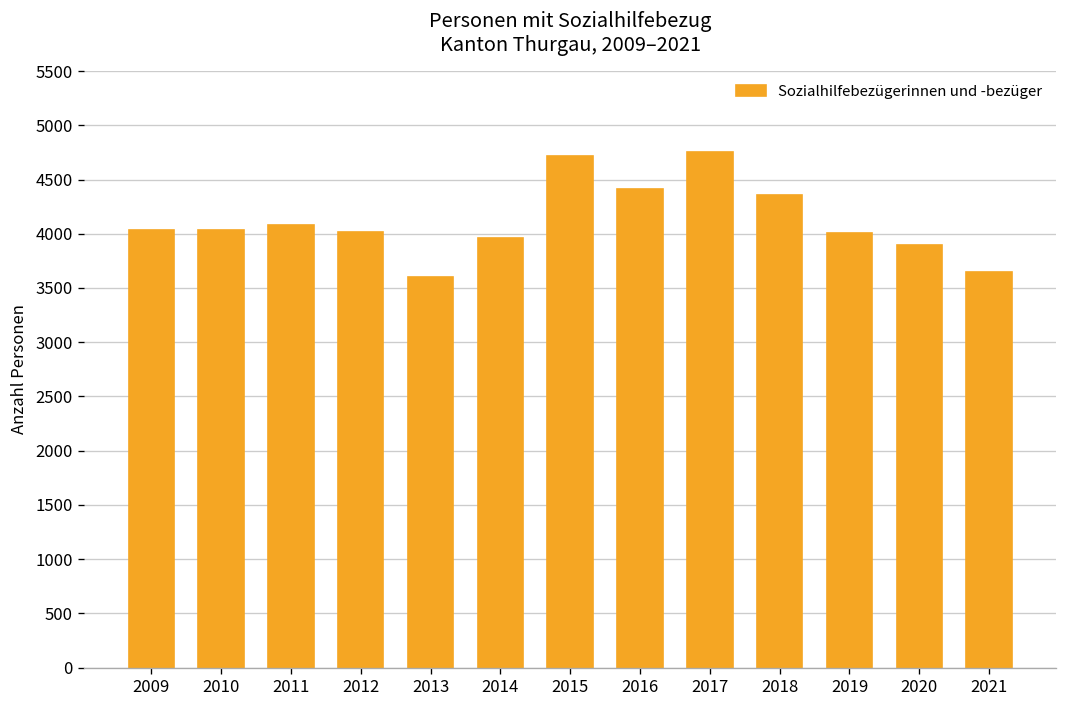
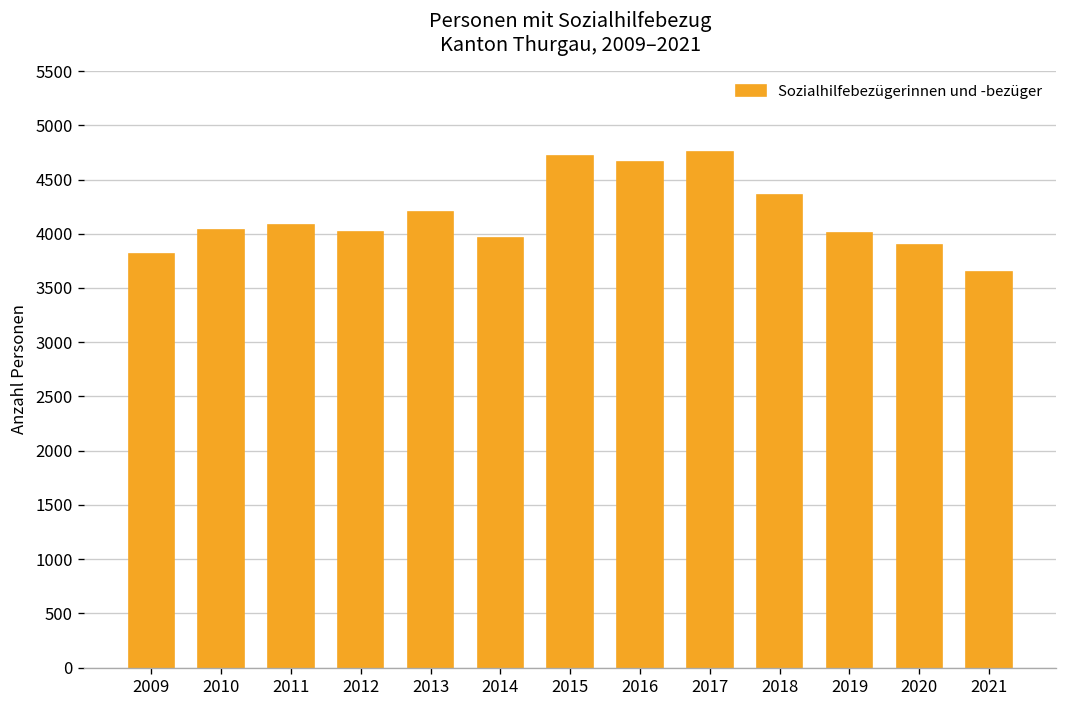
  {
-   "2009": 4000,
+   "2009": 3800,
    "2010": 4000,
    "2011": 4100,
    "2012": 4000,
-   "2013": 3600,
+   "2013": 4200,
    "2014": 4000,
    "2015": 4700,
-   "2016": 4400,
+   "2016": 4700,
    "2017": 4800,
    "2018": 4400,
    "2019": 4000,
    "2020": 3900,
    "2021": 3700
  }
